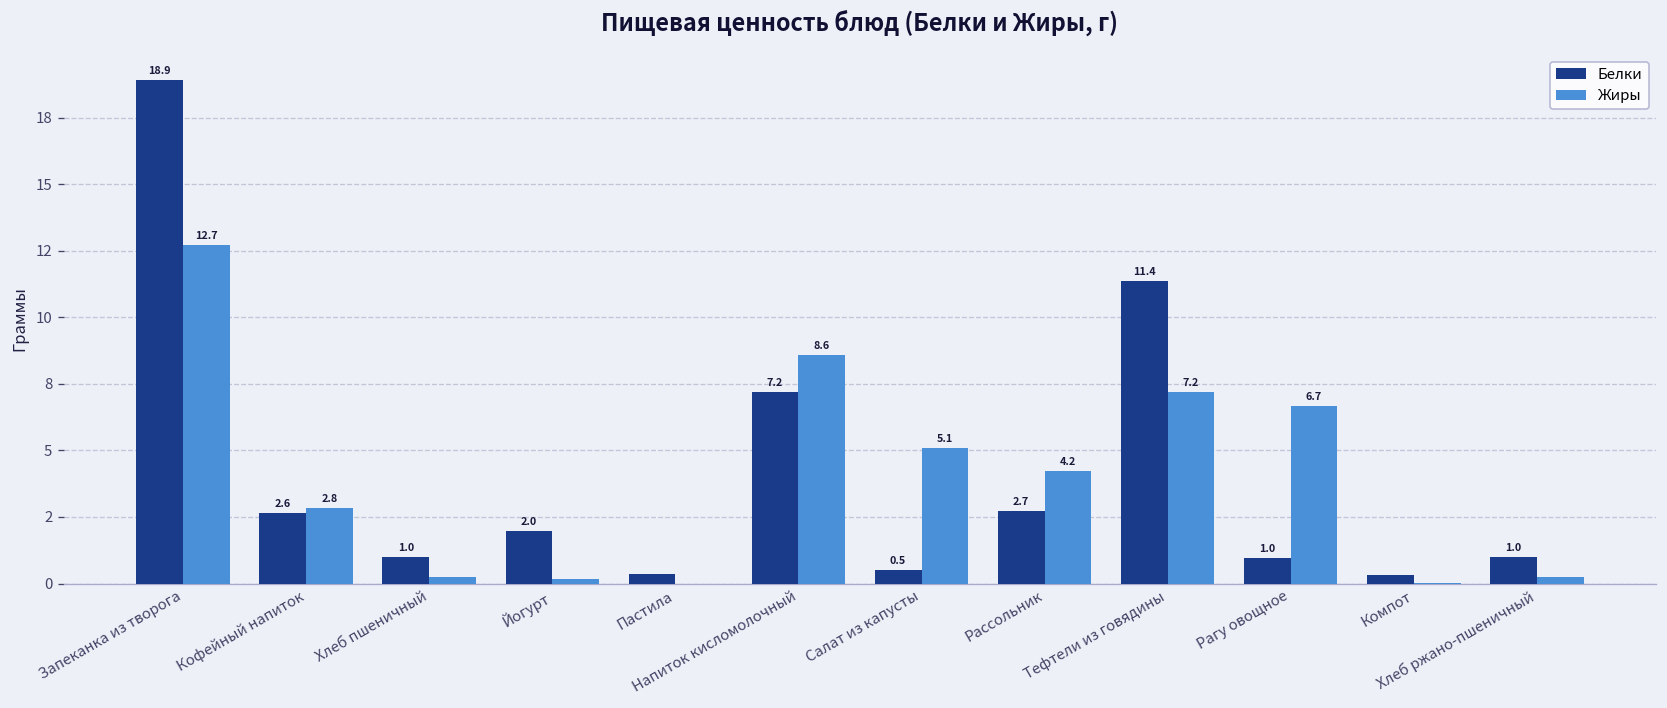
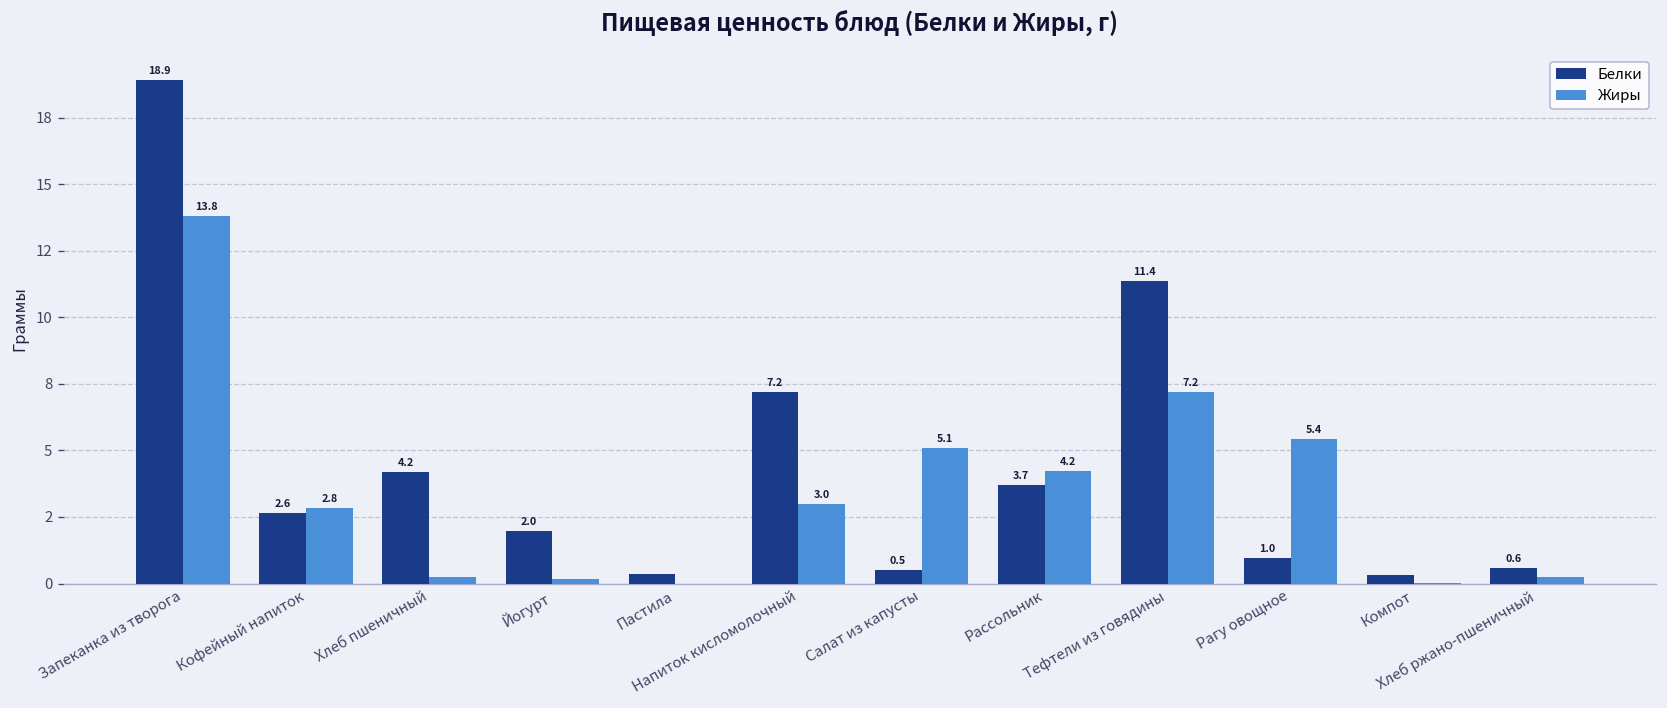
  {
    "Белки": {
      "Запеканка из творога": 18.9,
      "Кофейный напиток": 2.6,
-     "Хлеб пшеничный": 1.0,
+     "Хлеб пшеничный": 4.2,
      "Йогурт": 2.0,
      "Напиток кисломолочный": 7.2,
      "Салат из капусты": 0.5,
-     "Рассольник": 2.7,
+     "Рассольник": 3.7,
      "Тефтели из говядины": 11.4,
      "Рагу овощное": 1.0,
-     "Хлеб ржано-пшеничный": 1.0
+     "Хлеб ржано-пшеничный": 0.6
    },
    "Жиры": {
-     "Запеканка из творога": 12.7,
+     "Запеканка из творога": 13.8,
      "Кофейный напиток": 2.8,
-     "Напиток кисломолочный": 8.6,
+     "Напиток кисломолочный": 3.0,
      "Салат из капусты": 5.1,
      "Рассольник": 4.2,
      "Тефтели из говядины": 7.2,
-     "Рагу овощное": 6.7
+     "Рагу овощное": 5.4
    }
  }
